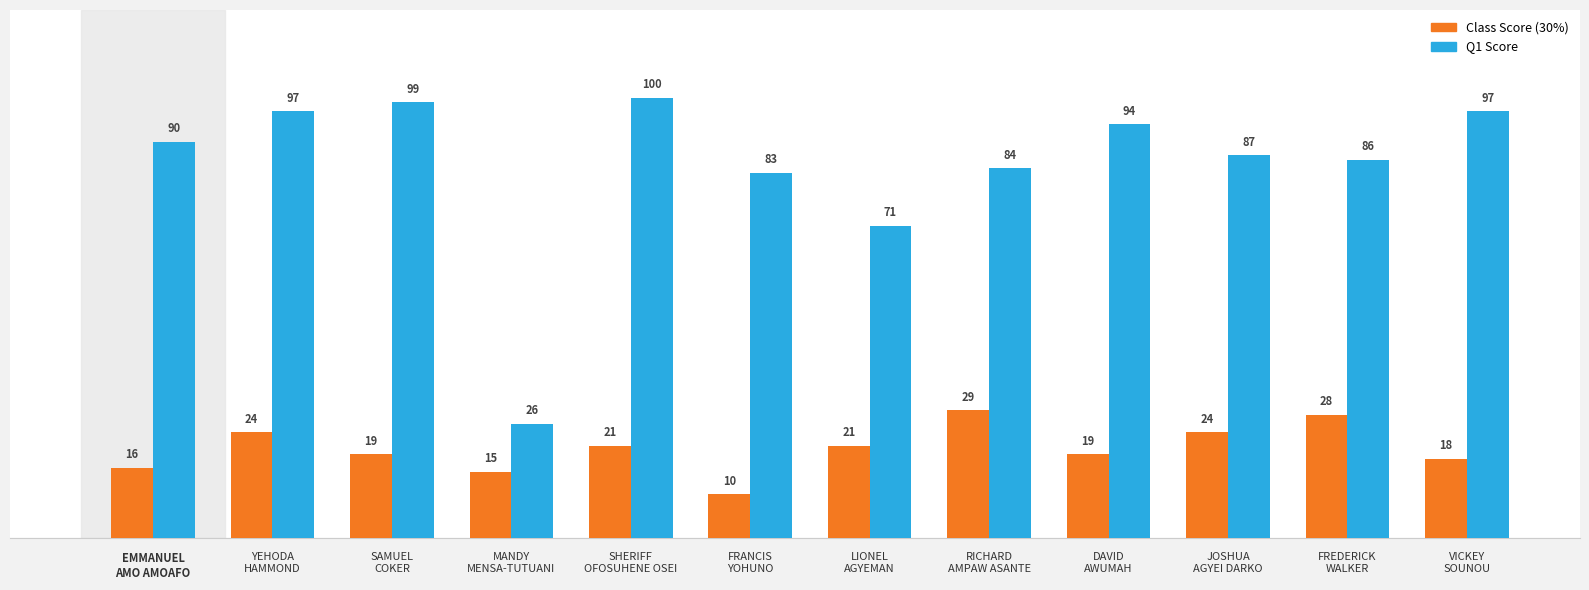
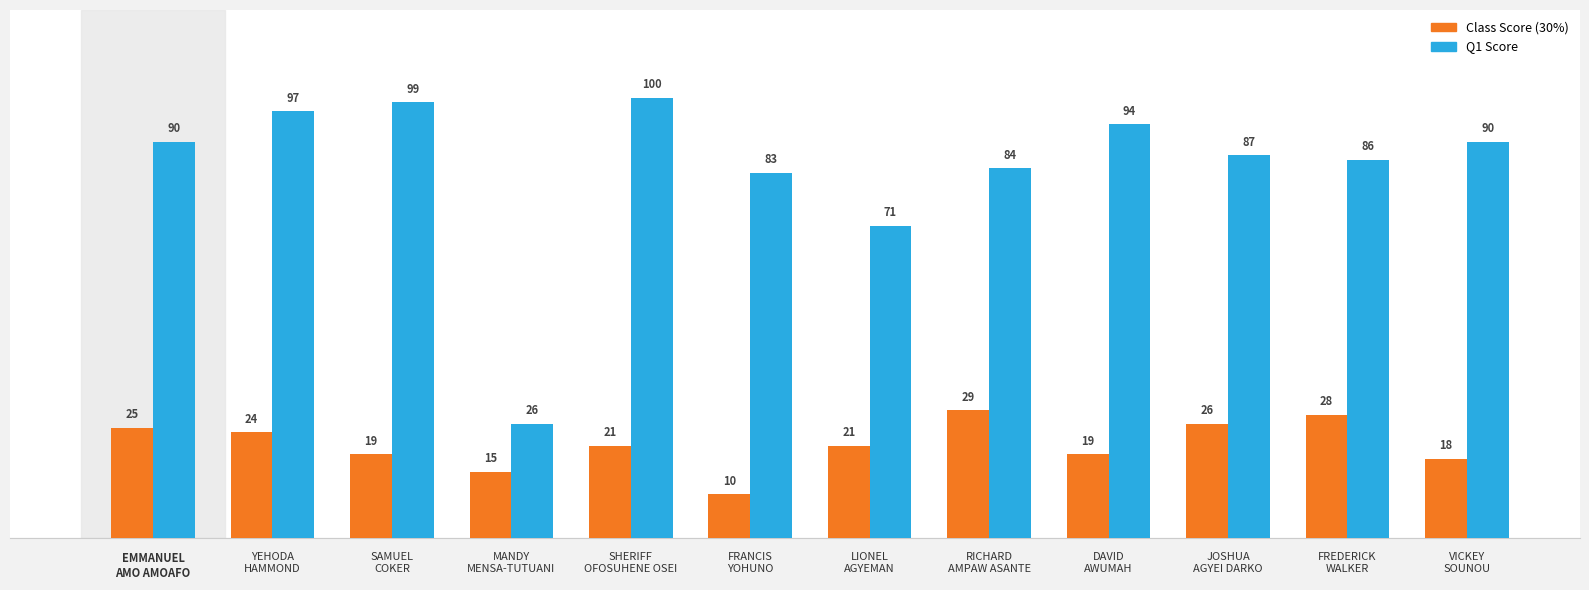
  {
    "Class Score (30%)": {
-     "EMMANUEL AMO AMOAFO": 16,
+     "EMMANUEL AMO AMOAFO": 25,
      "YEHODA HAMMOND": 24,
      "SAMUEL COKER": 19,
      "MANDY MENSA-TUTUANI": 15,
      "SHERIFF OFOSUHENE OSEI": 21,
      "FRANCIS YOHUNO": 10,
      "LIONEL AGYEMAN": 21,
      "RICHARD AMPAW ASANTE": 29,
      "DAVID AWUMAH": 19,
-     "JOSHUA AGYEI DARKO": 24,
+     "JOSHUA AGYEI DARKO": 26,
      "FREDERICK WALKER": 28,
      "VICKEY SOUNOU": 18
    },
    "Q1 Score": {
      "EMMANUEL AMO AMOAFO": 90,
      "YEHODA HAMMOND": 97,
      "SAMUEL COKER": 99,
      "MANDY MENSA-TUTUANI": 26,
      "SHERIFF OFOSUHENE OSEI": 100,
      "FRANCIS YOHUNO": 83,
      "LIONEL AGYEMAN": 71,
      "RICHARD AMPAW ASANTE": 84,
      "DAVID AWUMAH": 94,
      "JOSHUA AGYEI DARKO": 87,
      "FREDERICK WALKER": 86,
-     "VICKEY SOUNOU": 97
+     "VICKEY SOUNOU": 90
    }
  }
